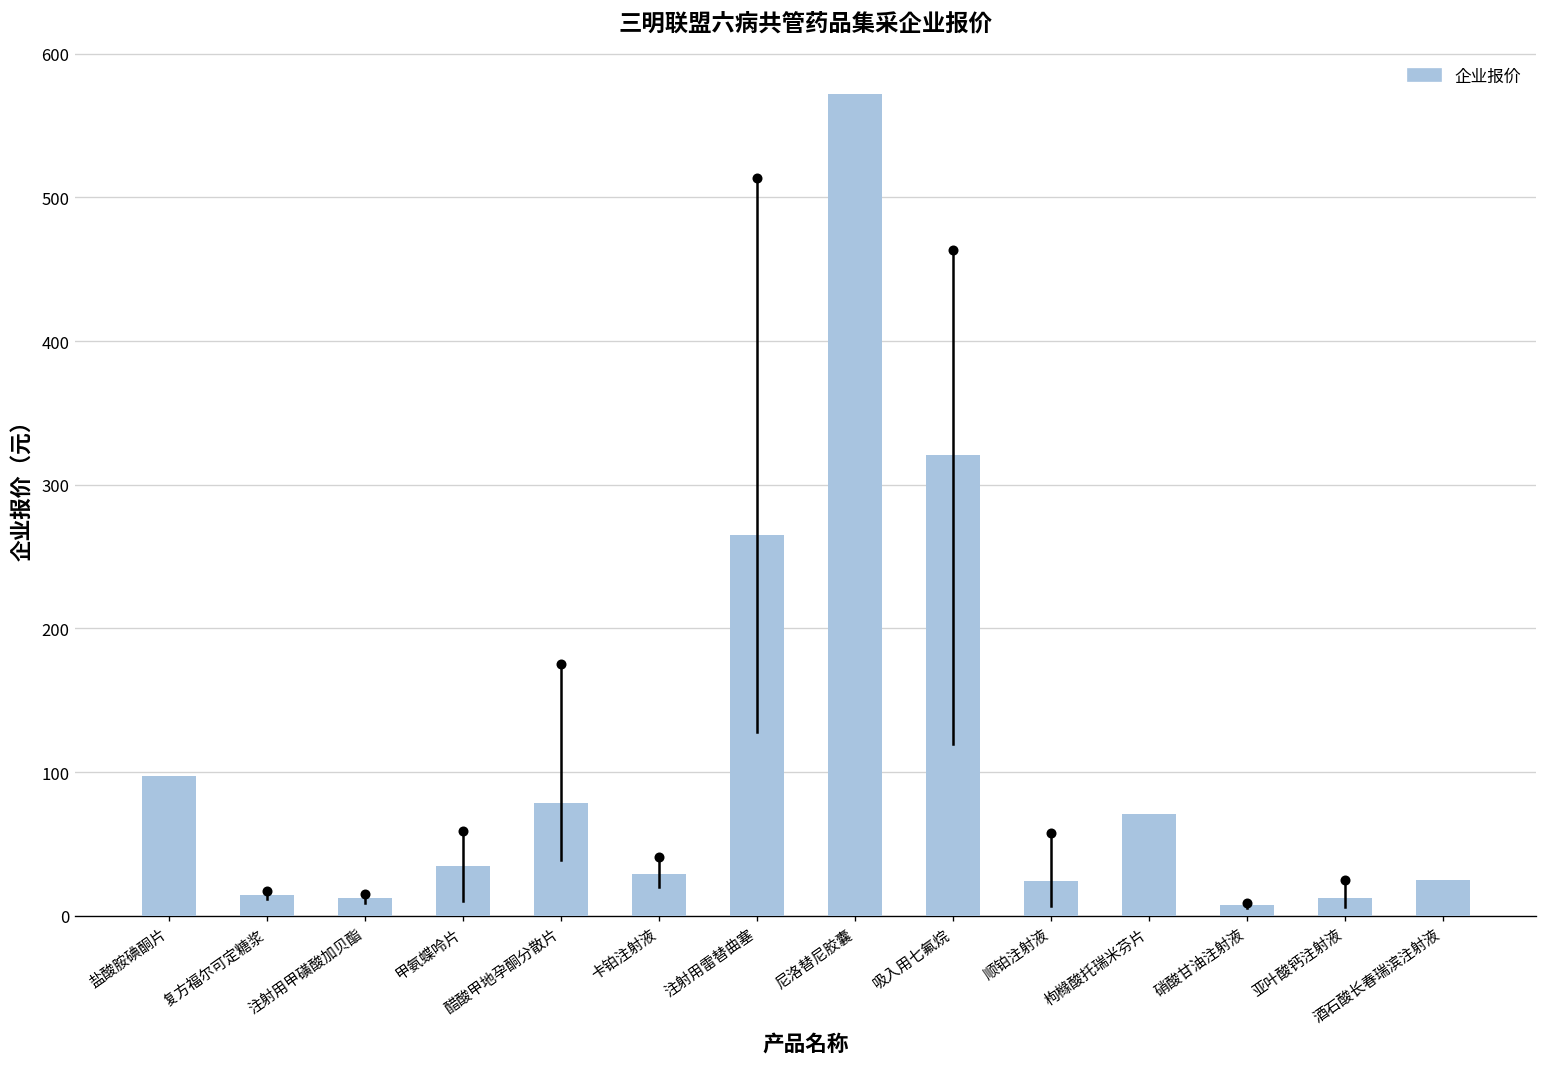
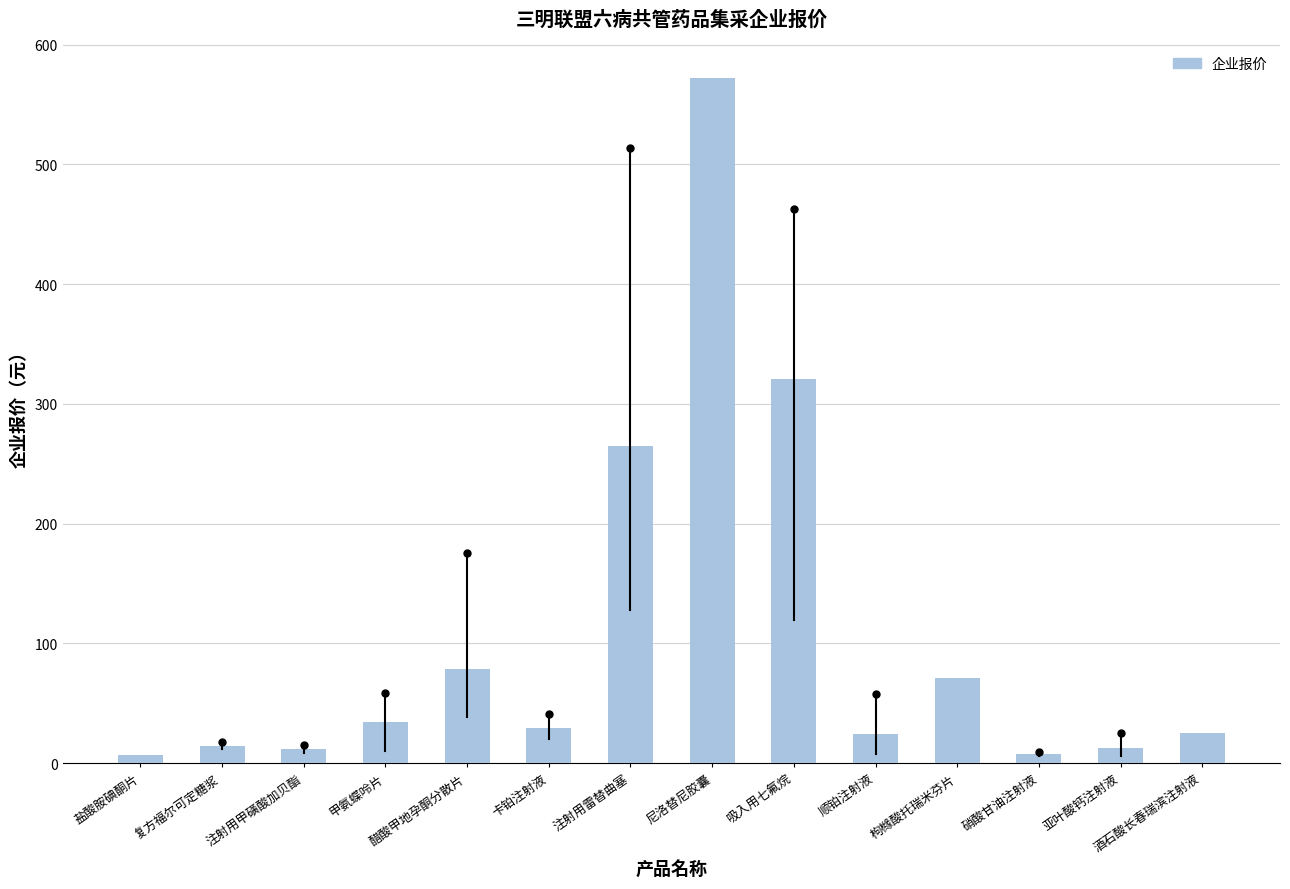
  {
    "企业报价": {
-     "盐酸胺碘酮片": 98,
+     "盐酸胺碘酮片": 7,
      "复方福尔可定糖浆": 15,
      "注射用甲磺酸加贝酯": 12,
      "甲氨蝶呤片": 34,
      "醋酸甲地孕酮分散片": 79,
      "卡铂注射液": 29,
      "注射用雷替曲塞": 265,
      "尼洛替尼胶囊": 572,
      "吸入用七氟烷": 321,
      "顺铂注射液": 24,
      "枸橼酸托瑞米芬片": 71,
      "硝酸甘油注射液": 7,
      "亚叶酸钙注射液": 12,
      "酒石酸长春瑞滨注射液": 25
    }
  }
